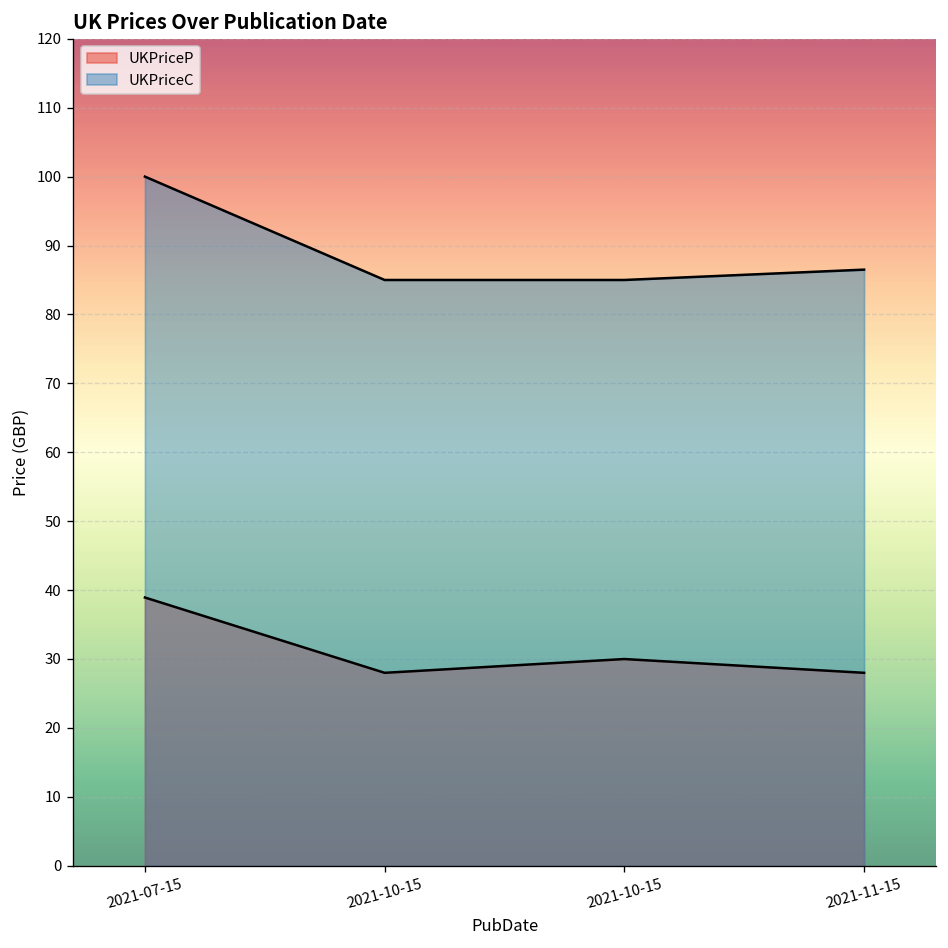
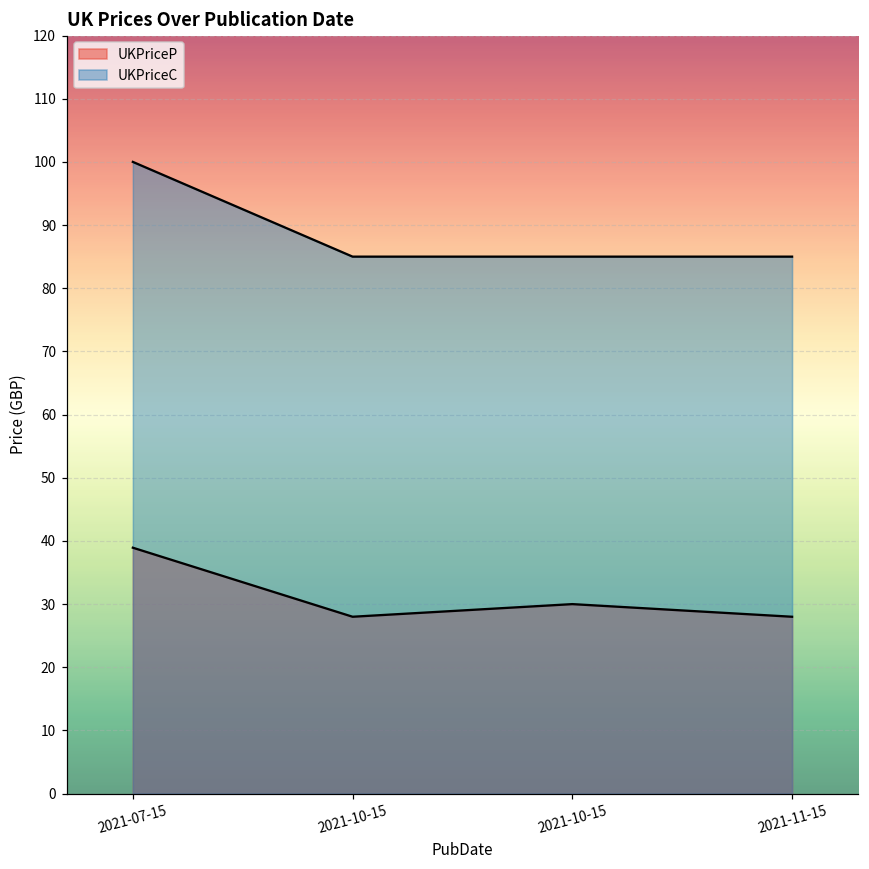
  {
    "UKPriceP": {
      "2021-07-15": 39,
      "2021-11-15": 28
    },
    "UKPriceC": {
      "2021-07-15": 100,
-     "2021-11-15": 87
+     "2021-11-15": 85
    }
  }
